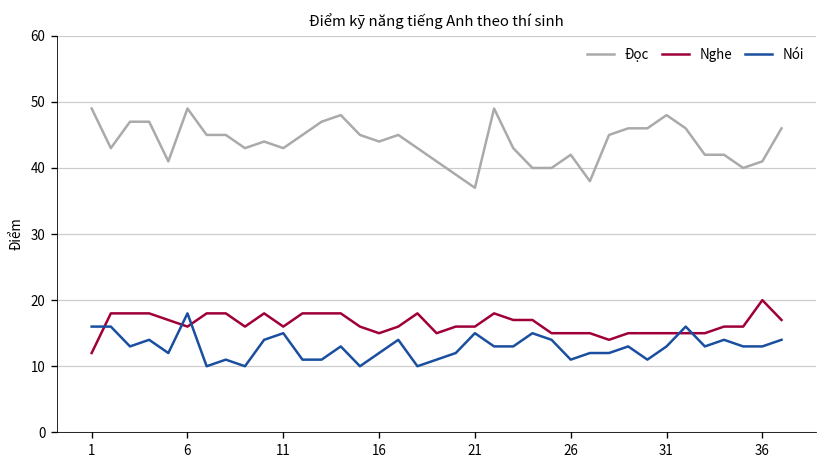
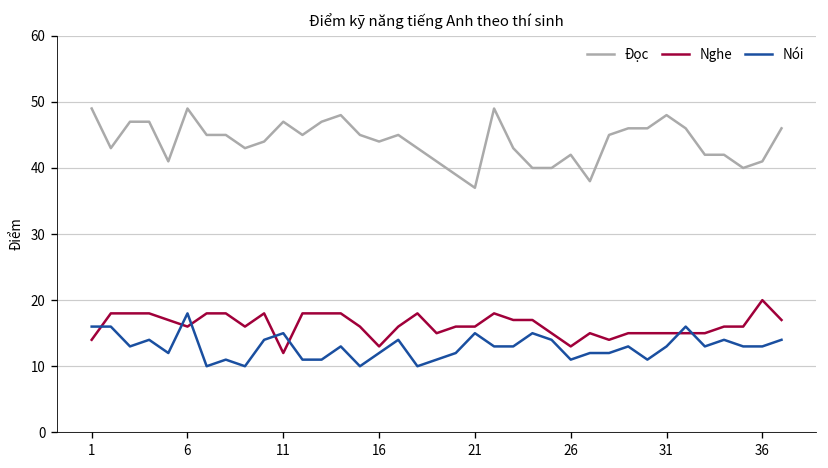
  {
    "Đọc": {
      "1": 49,
      "6": 49,
-     "11": 43,
+     "11": 47,
      "16": 44,
      "21": 37,
      "26": 42,
      "31": 48,
      "36": 41
    },
    "Nghe": {
-     "1": 12,
+     "1": 14,
      "6": 16,
-     "11": 16,
-     "16": 15,
+     "11": 12,
+     "16": 13,
      "21": 16,
-     "26": 15,
+     "26": 13,
      "31": 15,
      "36": 20
    },
    "Nói": {
      "1": 16,
      "6": 18,
      "11": 15,
      "16": 12,
      "21": 15,
      "26": 11,
      "31": 13,
      "36": 13
    }
  }
